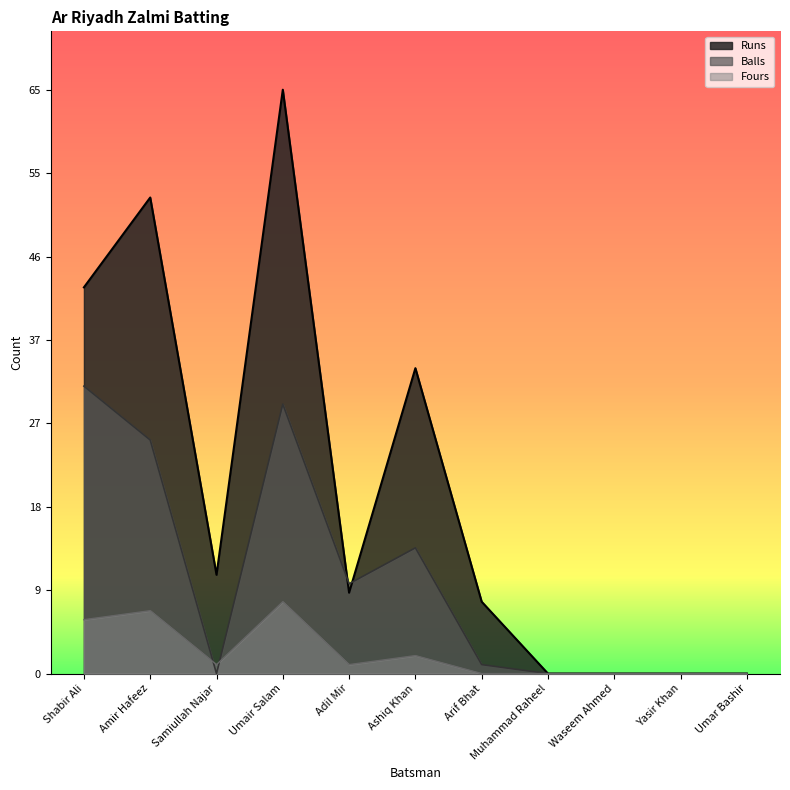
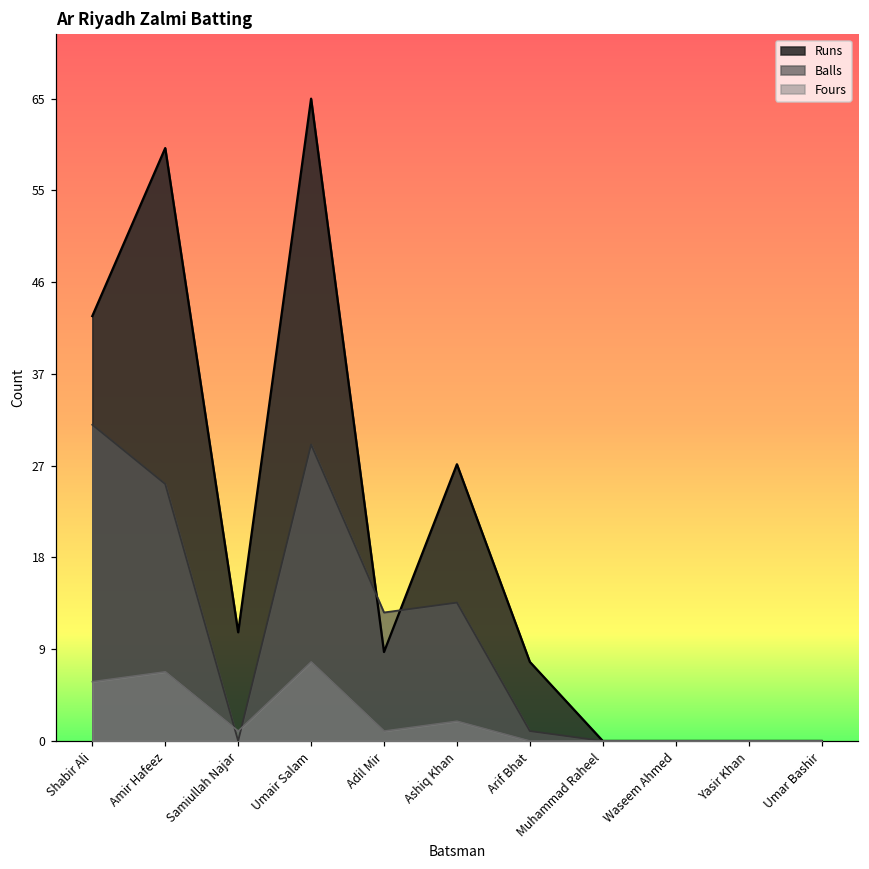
  {
    "Runs": {
      "Shabir Ali": 43,
-     "Amir Hafeez": 53,
+     "Amir Hafeez": 60,
      "Samiullah Najar": 11,
      "Umair Salam": 65,
      "Adil Mir": 9,
-     "Ashiq Khan": 34,
+     "Ashiq Khan": 28,
      "Arif Bhat": 8
    },
    "Balls": {
      "Shabir Ali": 32,
      "Amir Hafeez": 26,
      "Samiullah Najar": 0,
      "Umair Salam": 30,
-     "Adil Mir": 10,
+     "Adil Mir": 13,
      "Ashiq Khan": 14,
      "Arif Bhat": 1
    },
    "Fours": {
      "Shabir Ali": 6,
      "Amir Hafeez": 7,
      "Samiullah Najar": 1,
      "Umair Salam": 8,
      "Adil Mir": 1,
      "Ashiq Khan": 2,
      "Arif Bhat": 0
    }
  }
